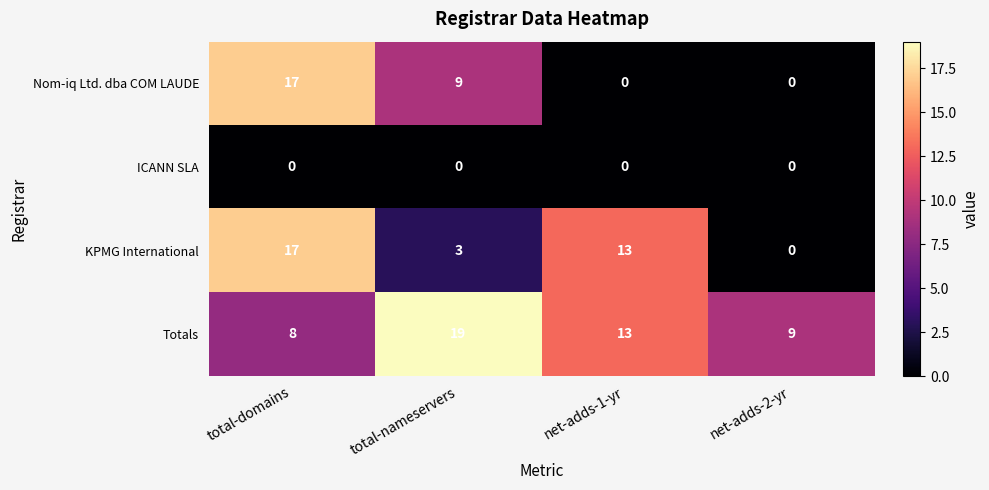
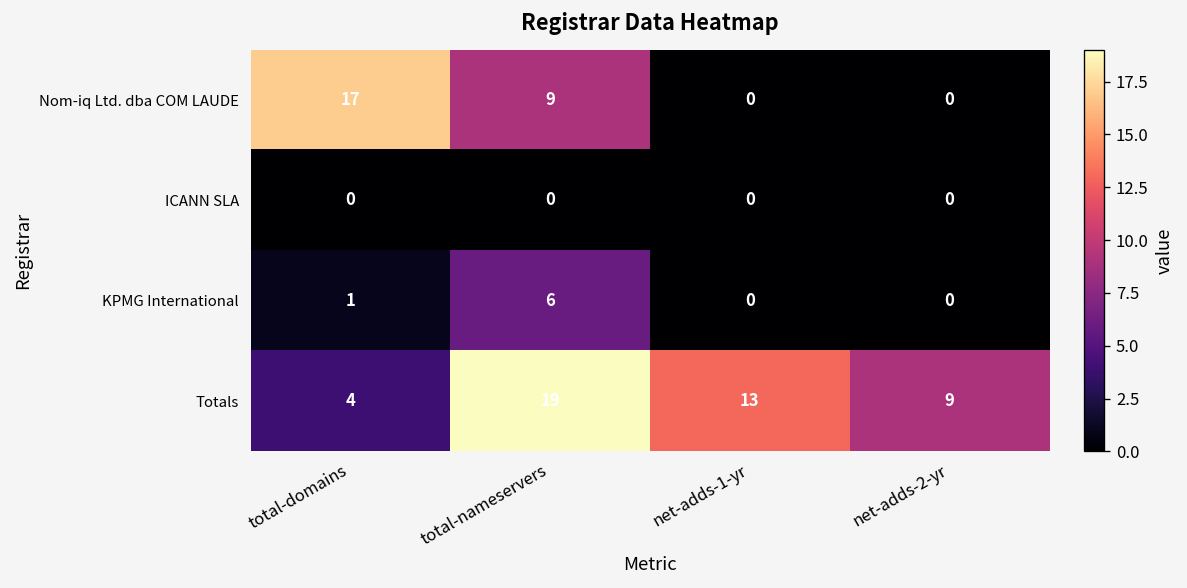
  {
    "Nom-iq Ltd. dba COM LAUDE": {
      "total-domains": 17,
      "total-nameservers": 9,
      "net-adds-1-yr": 0,
      "net-adds-2-yr": 0
    },
    "ICANN SLA": {
      "total-domains": 0,
      "total-nameservers": 0,
      "net-adds-1-yr": 0,
      "net-adds-2-yr": 0
    },
    "KPMG International": {
-     "total-domains": 17,
-     "total-nameservers": 3,
-     "net-adds-1-yr": 13,
+     "total-domains": 1,
+     "total-nameservers": 6,
+     "net-adds-1-yr": 0,
      "net-adds-2-yr": 0
    },
    "Totals": {
-     "total-domains": 8,
+     "total-domains": 4,
      "total-nameservers": 19,
      "net-adds-1-yr": 13,
      "net-adds-2-yr": 9
    }
  }
